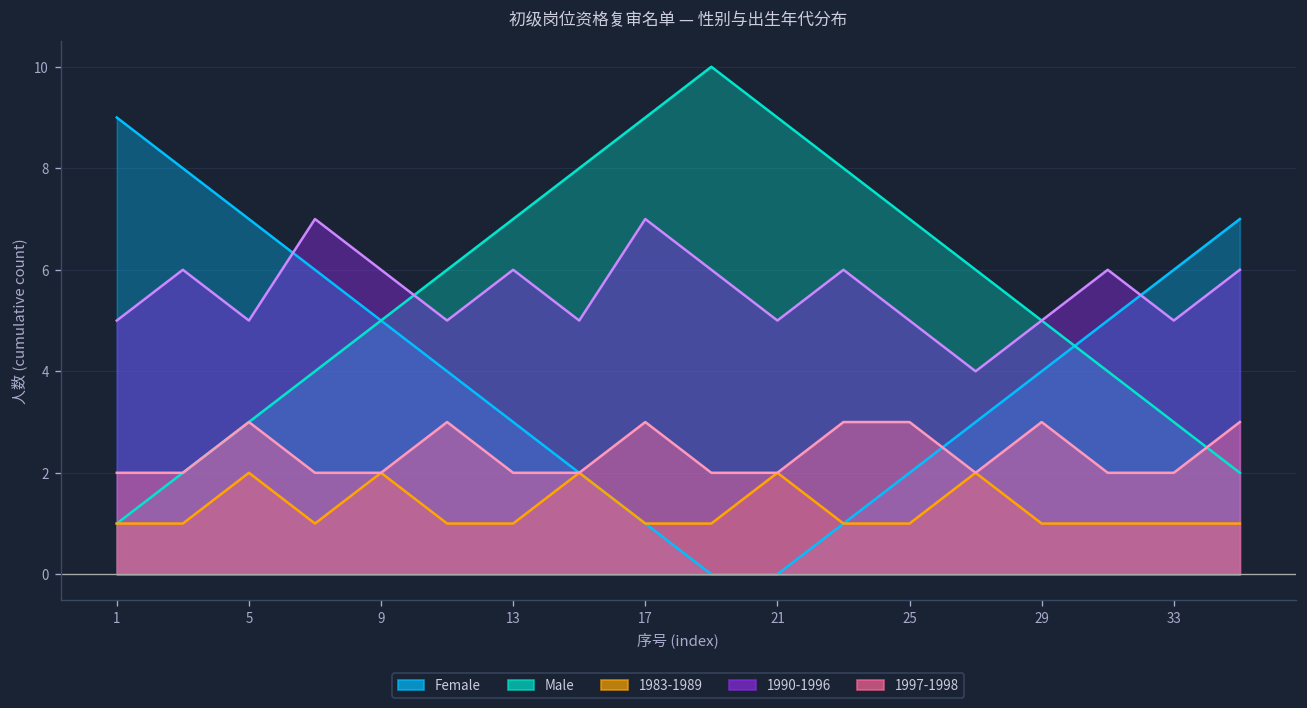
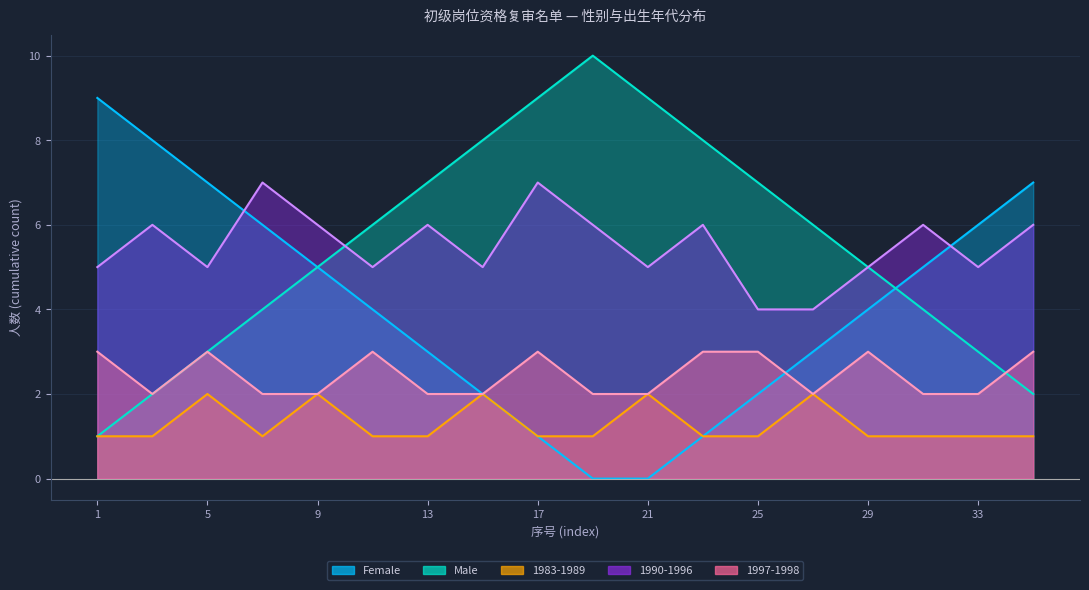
  {
    "1983-1989": {
      "5": 2,
      "13": 1,
      "25": 1,
      "29": 1,
      "33": 1
    },
    "1990-1996": {
      "1": 5,
      "5": 5,
      "9": 6,
      "13": 6,
      "17": 7,
      "21": 5,
-     "25": 5,
+     "25": 4,
      "33": 5
    },
    "1997-1998": {
-     "1": 2,
+     "1": 3,
      "13": 2,
      "17": 3,
      "25": 3,
      "29": 3,
      "33": 2
    }
  }
